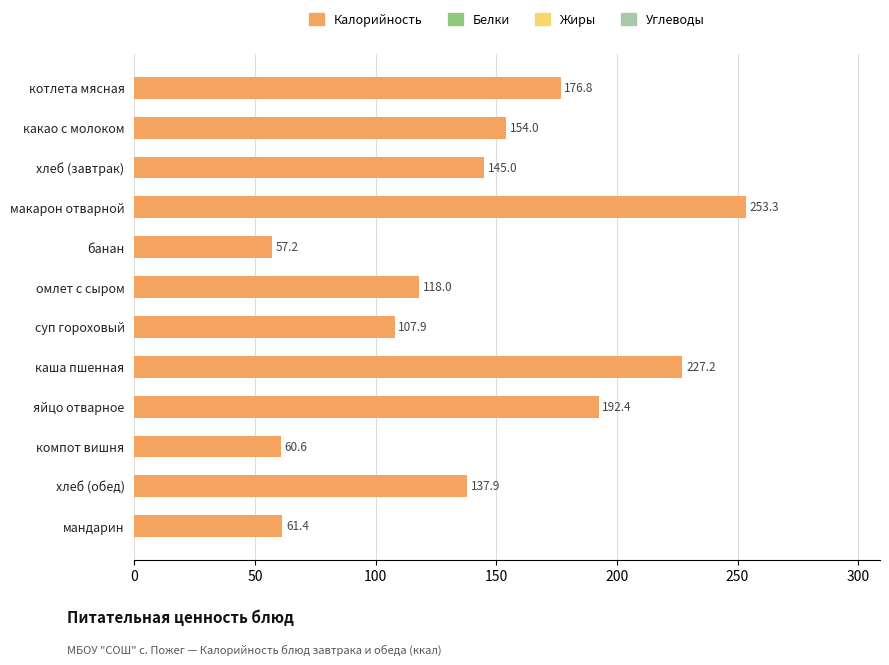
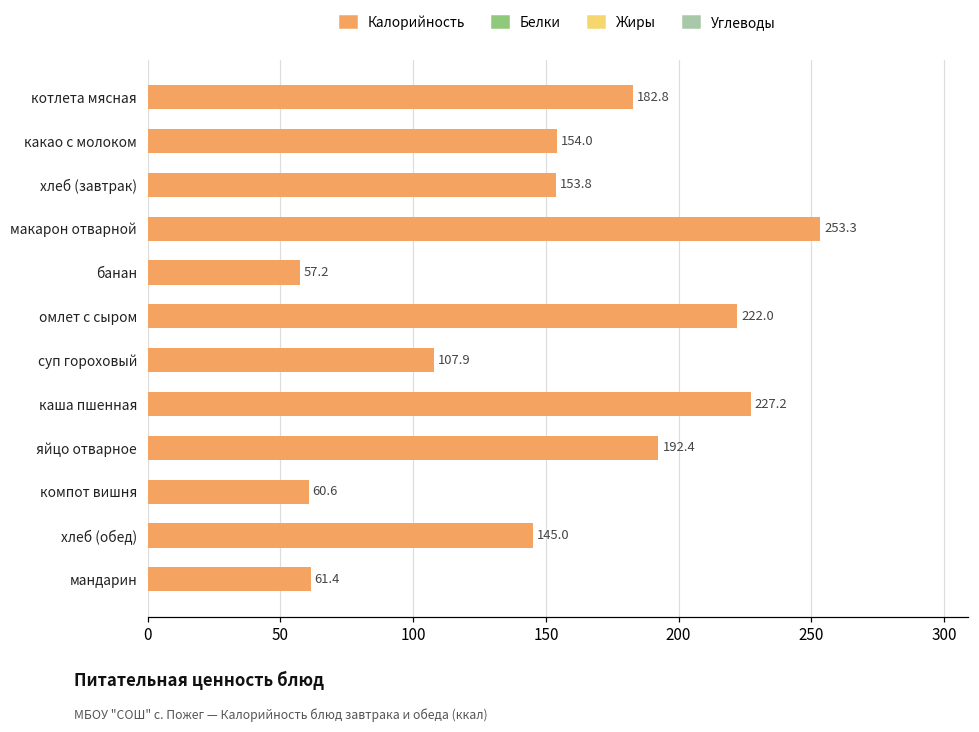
  {
-   "котлета мясная": 176.8,
+   "котлета мясная": 182.8,
    "какао с молоком": 154.0,
-   "хлеб (завтрак)": 145.0,
+   "хлеб (завтрак)": 153.8,
    "макарон отварной": 253.3,
    "банан": 57.2,
-   "омлет с сыром": 118.0,
+   "омлет с сыром": 222.0,
    "суп гороховый": 107.9,
    "каша пшенная": 227.2,
    "яйцо отварное": 192.4,
    "компот вишня": 60.6,
-   "хлеб (обед)": 137.9,
+   "хлеб (обед)": 145.0,
    "мандарин": 61.4
  }
